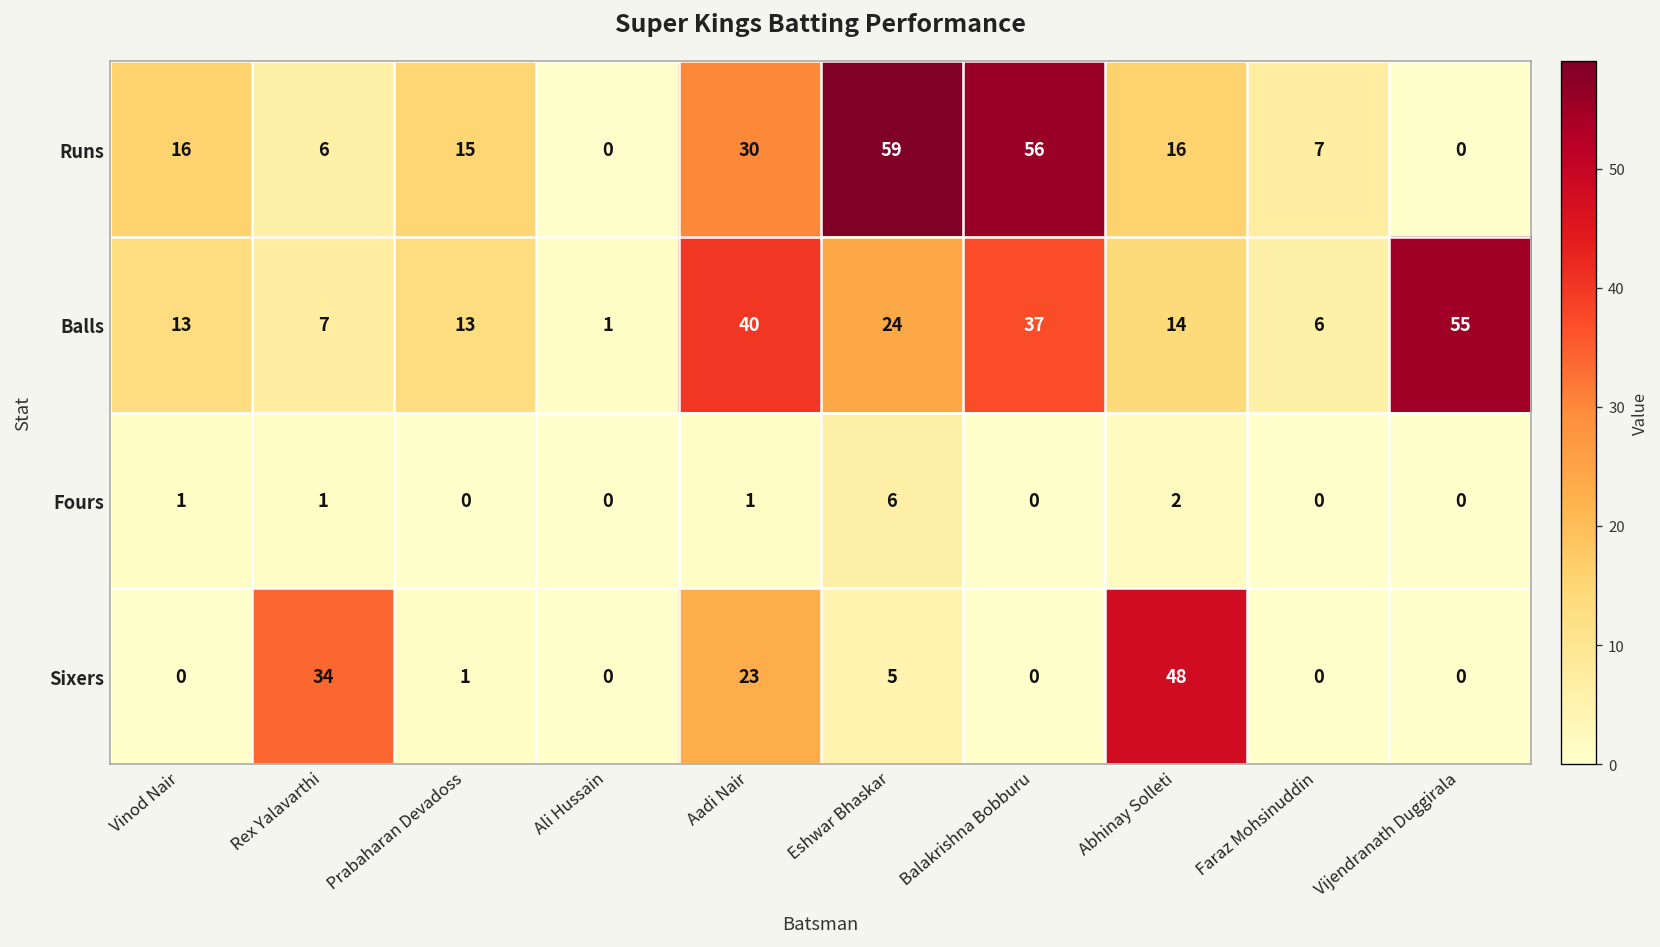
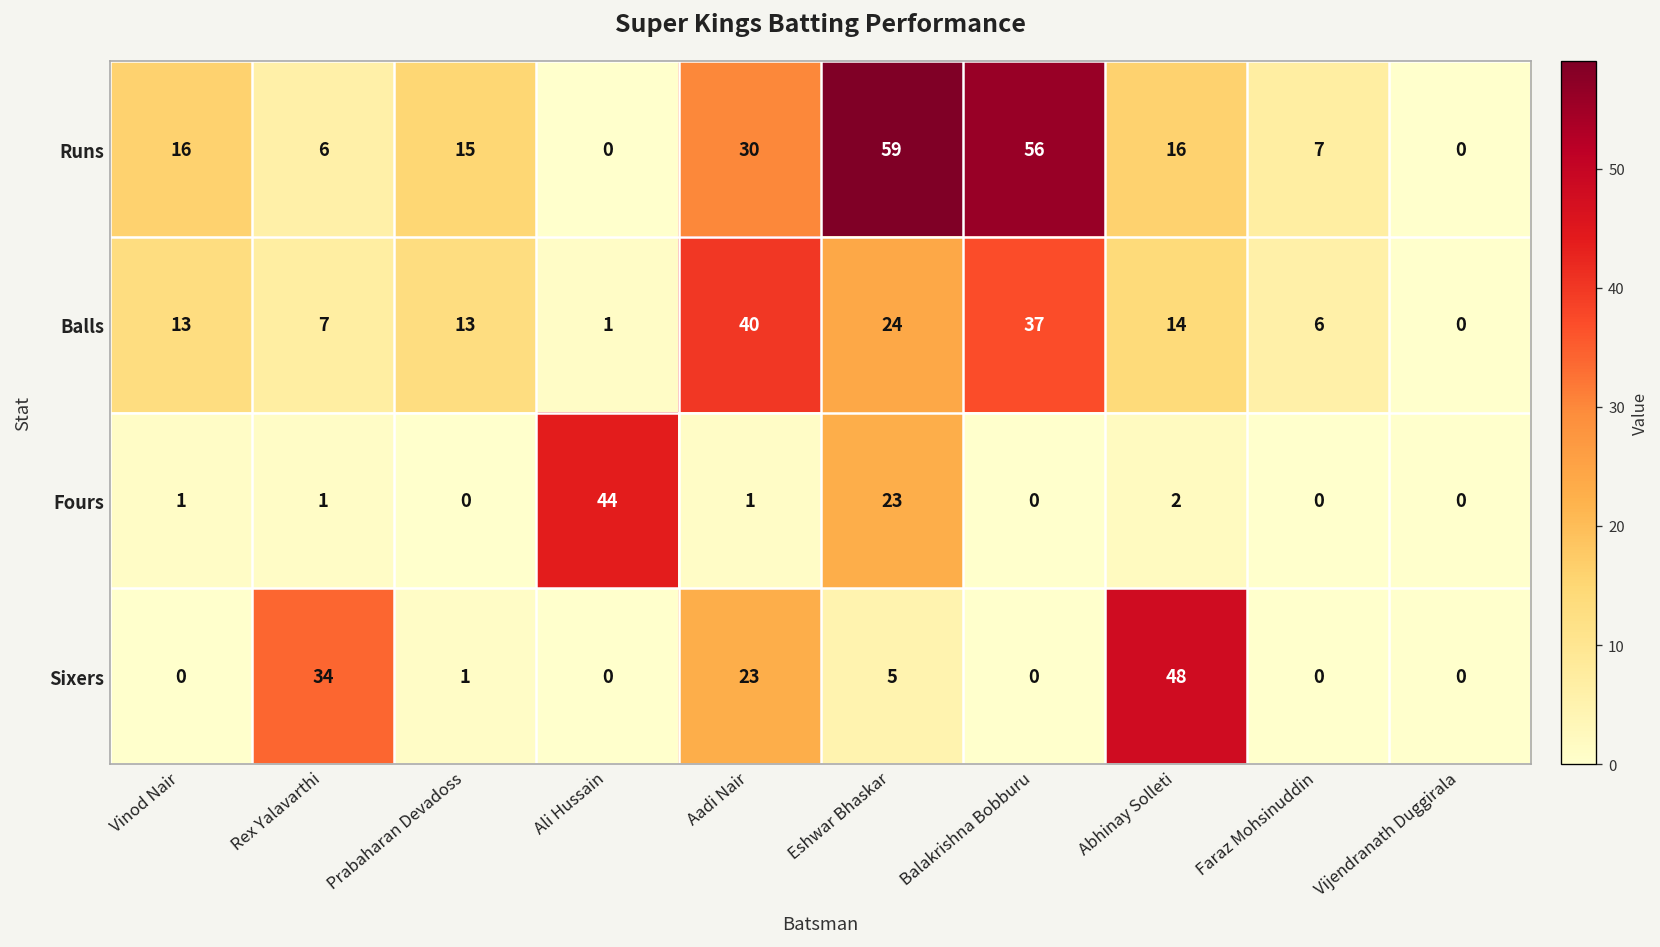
  {
    "Runs": {
      "Vinod Nair": 16,
      "Rex Yalavarthi": 6,
      "Prabaharan Devadoss": 15,
      "Ali Hussain": 0,
      "Aadi Nair": 30,
      "Eshwar Bhaskar": 59,
      "Balakrishna Bobburu": 56,
      "Abhinay Solleti": 16,
      "Faraz Mohsinuddin": 7,
      "Vijendranath Duggirala": 0
    },
    "Balls": {
      "Vinod Nair": 13,
      "Rex Yalavarthi": 7,
      "Prabaharan Devadoss": 13,
      "Ali Hussain": 1,
      "Aadi Nair": 40,
      "Eshwar Bhaskar": 24,
      "Balakrishna Bobburu": 37,
      "Abhinay Solleti": 14,
      "Faraz Mohsinuddin": 6,
-     "Vijendranath Duggirala": 55
+     "Vijendranath Duggirala": 0
    },
    "Fours": {
      "Vinod Nair": 1,
      "Rex Yalavarthi": 1,
      "Prabaharan Devadoss": 0,
-     "Ali Hussain": 0,
+     "Ali Hussain": 44,
      "Aadi Nair": 1,
-     "Eshwar Bhaskar": 6,
+     "Eshwar Bhaskar": 23,
      "Balakrishna Bobburu": 0,
      "Abhinay Solleti": 2,
      "Faraz Mohsinuddin": 0,
      "Vijendranath Duggirala": 0
    },
    "Sixers": {
      "Vinod Nair": 0,
      "Rex Yalavarthi": 34,
      "Prabaharan Devadoss": 1,
      "Ali Hussain": 0,
      "Aadi Nair": 23,
      "Eshwar Bhaskar": 5,
      "Balakrishna Bobburu": 0,
      "Abhinay Solleti": 48,
      "Faraz Mohsinuddin": 0,
      "Vijendranath Duggirala": 0
    }
  }
